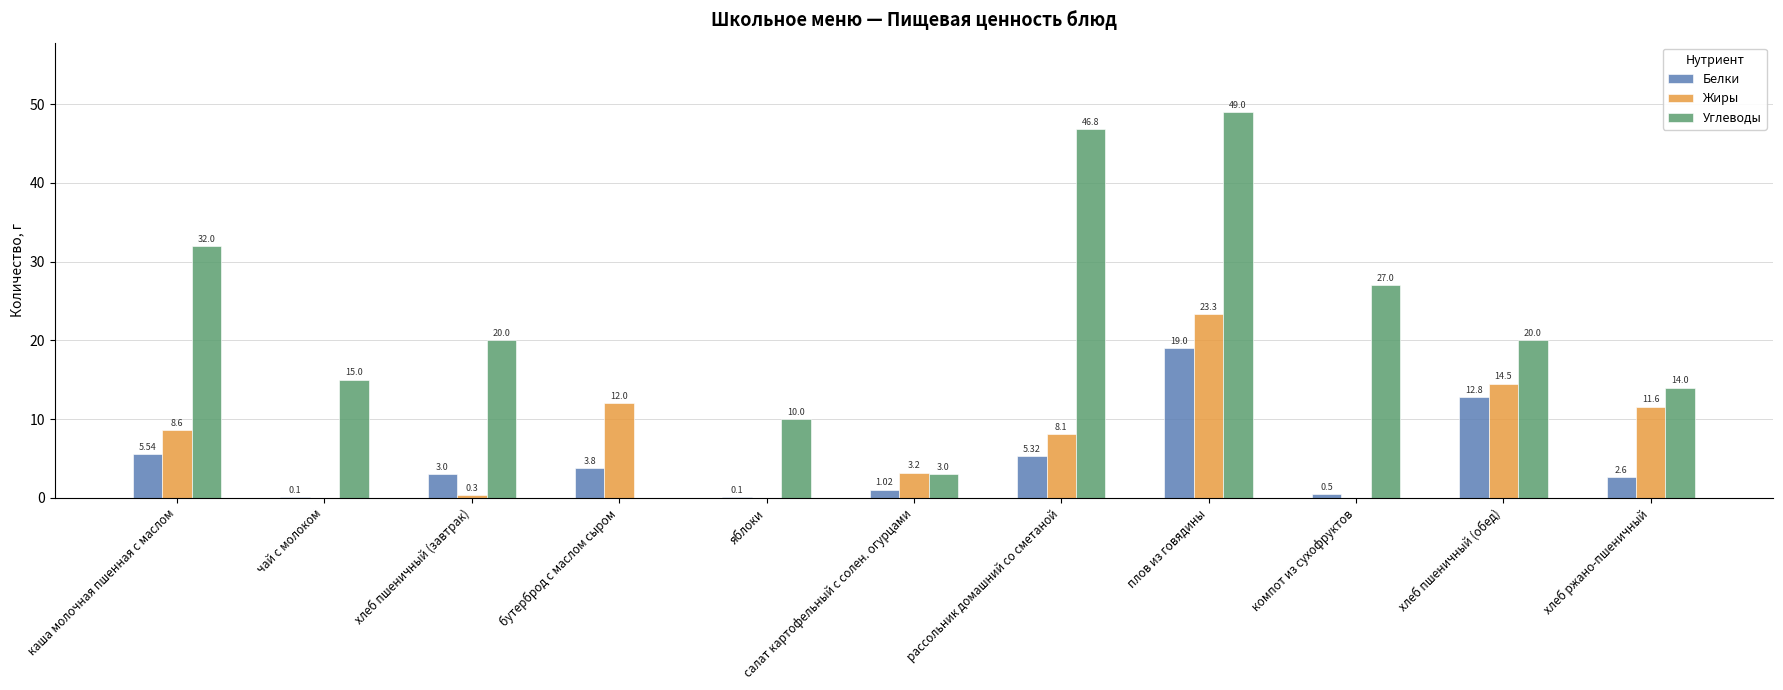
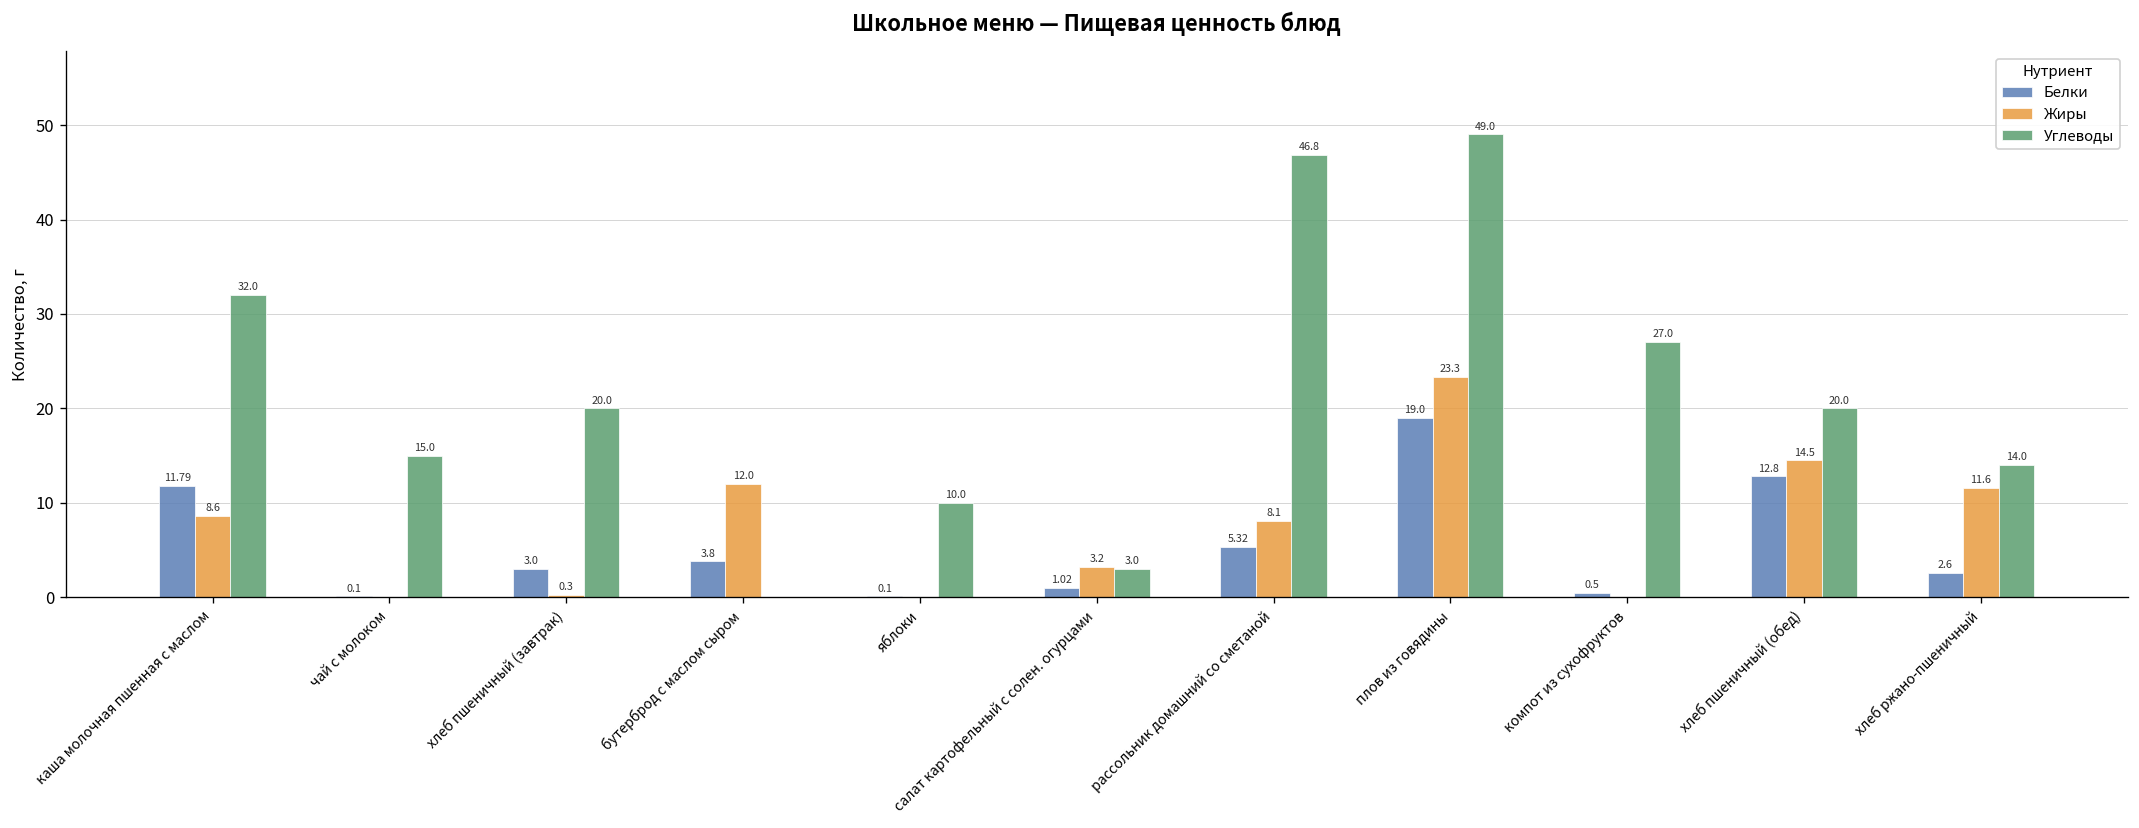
  {
    "Белки": {
-     "каша молочная пшенная с маслом": 5.54,
+     "каша молочная пшенная с маслом": 11.79,
      "чай с молоком": 0.1,
      "хлеб пшеничный (завтрак)": 3.0,
      "бутерброд с маслом сыром": 3.8,
      "яблоки": 0.1,
      "салат картофельный с солен. огурцами": 1.02,
      "рассольник домашний со сметаной": 5.32,
      "плов из говядины": 19.0,
      "компот из сухофруктов": 0.5,
      "хлеб пшеничный (обед)": 12.8,
      "хлеб ржано-пшеничный": 2.6
    },
    "Жиры": {
      "каша молочная пшенная с маслом": 8.6,
      "хлеб пшеничный (завтрак)": 0.3,
      "бутерброд с маслом сыром": 12.0,
      "салат картофельный с солен. огурцами": 3.2,
      "рассольник домашний со сметаной": 8.1,
      "плов из говядины": 23.3,
      "хлеб пшеничный (обед)": 14.5,
      "хлеб ржано-пшеничный": 11.6
    },
    "Углеводы": {
      "каша молочная пшенная с маслом": 32.0,
      "чай с молоком": 15.0,
      "хлеб пшеничный (завтрак)": 20.0,
      "яблоки": 10.0,
      "салат картофельный с солен. огурцами": 3.0,
      "рассольник домашний со сметаной": 46.8,
      "плов из говядины": 49.0,
      "компот из сухофруктов": 27.0,
      "хлеб пшеничный (обед)": 20.0,
      "хлеб ржано-пшеничный": 14.0
    }
  }
